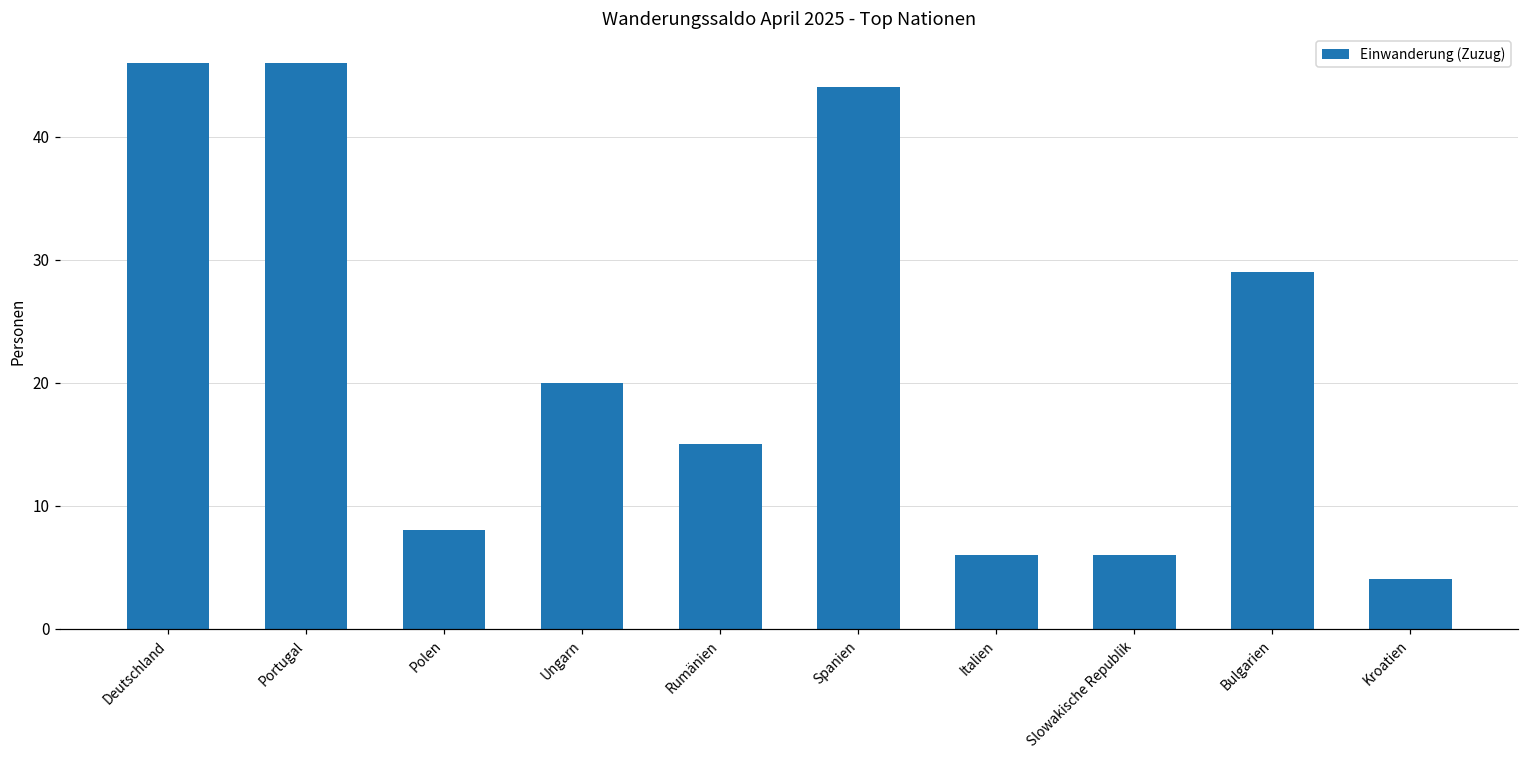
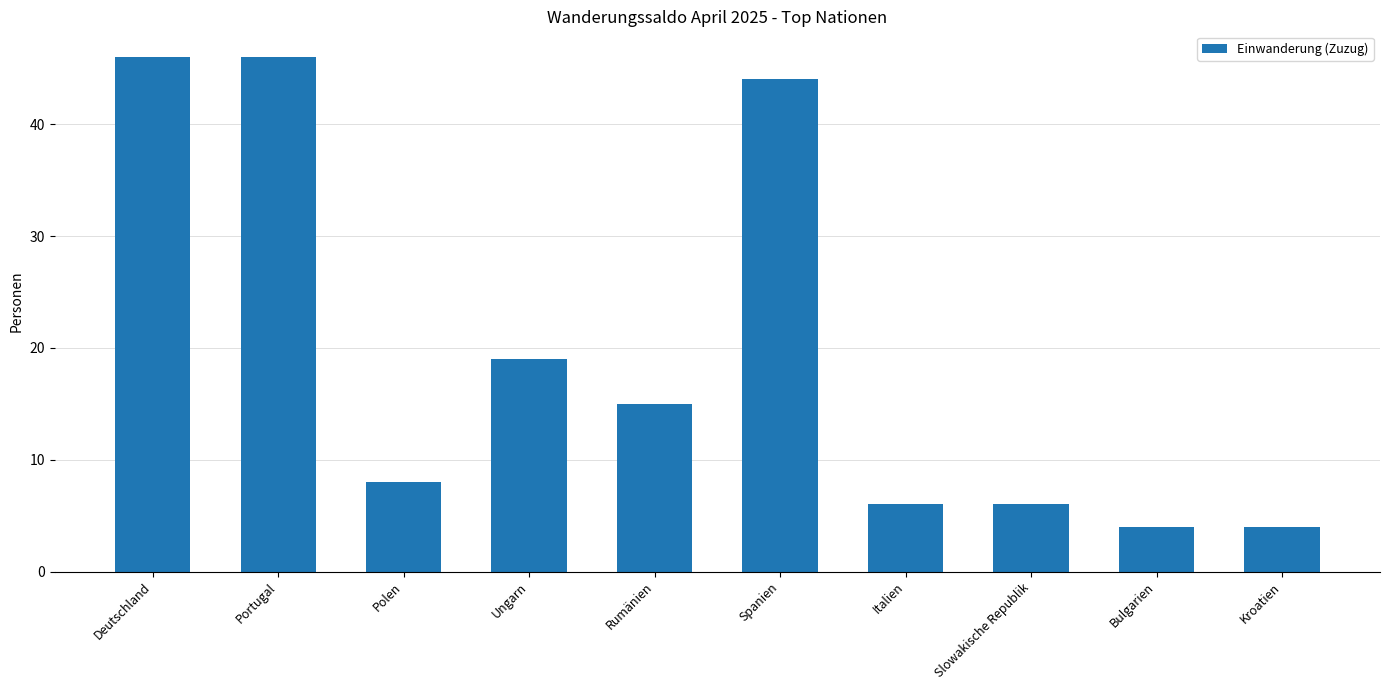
  {
    "Deutschland": 46,
    "Portugal": 46,
    "Polen": 8,
-   "Ungarn": 20,
+   "Ungarn": 19,
    "Rumänien": 15,
    "Spanien": 44,
    "Italien": 6,
    "Slowakische Republik": 6,
-   "Bulgarien": 29,
+   "Bulgarien": 4,
    "Kroatien": 4
  }
